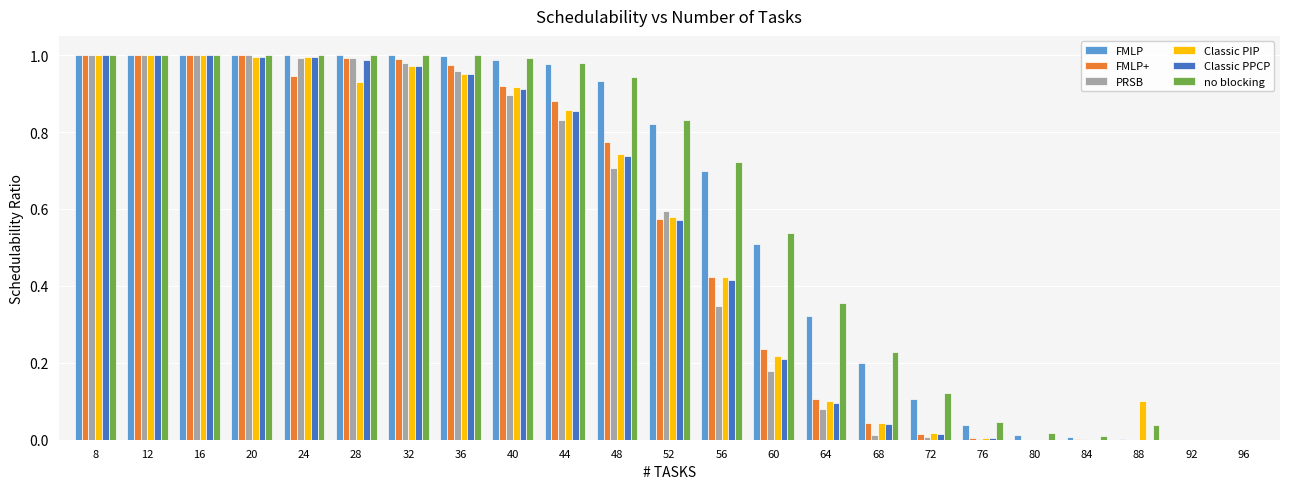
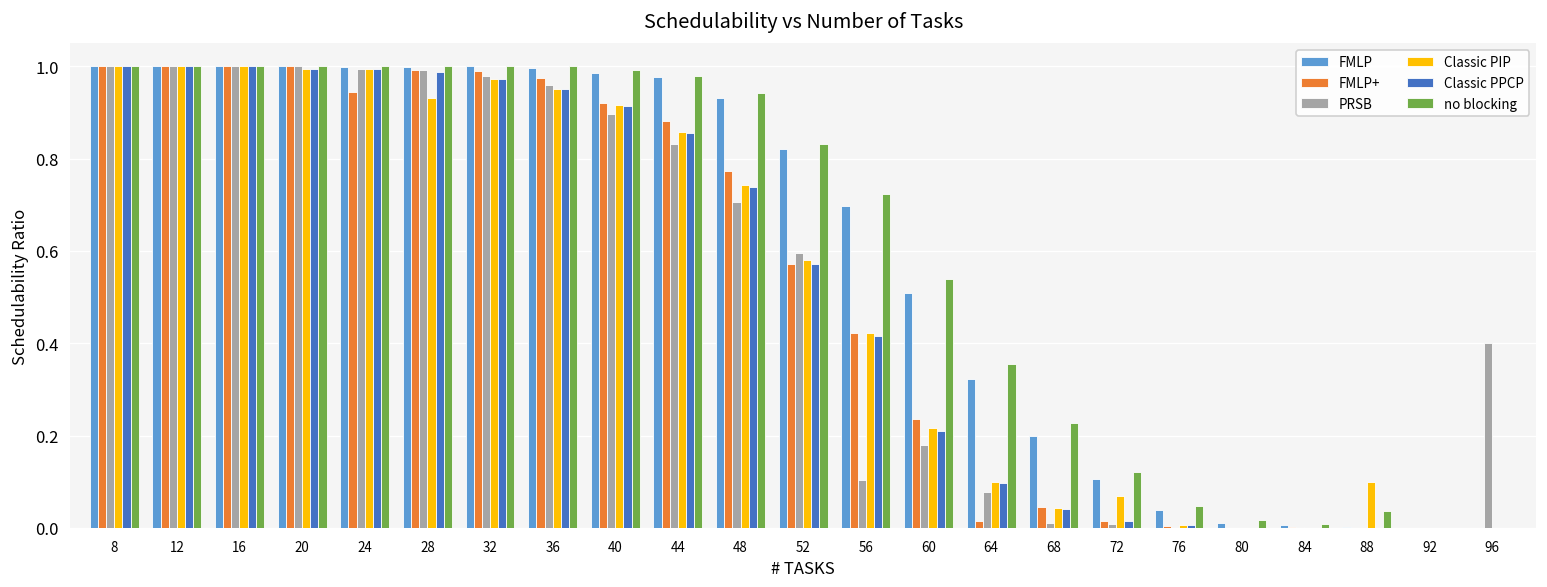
  {
    "FMLP+": {
      "8": 1.00,
      "12": 1.00,
      "16": 1.00,
      "20": 1.00,
      "24": 0.94,
      "28": 0.99,
      "32": 0.99,
      "36": 0.98,
      "40": 0.92,
      "44": 0.88,
      "48": 0.77,
      "52": 0.57,
      "56": 0.42,
      "60": 0.24,
-     "64": 0.11,
+     "64": 0.02,
      "68": 0.04,
      "72": 0.01,
      "80": 0.00,
      "88": 0.00,
      "92": 0.00,
      "96": 0.00
    },
    "PRSB": {
      "8": 1.00,
      "12": 1.00,
      "16": 1.00,
      "20": 1.00,
      "24": 0.99,
      "28": 0.99,
      "32": 0.98,
      "36": 0.96,
      "40": 0.90,
      "44": 0.83,
      "48": 0.71,
      "52": 0.60,
-     "56": 0.35,
+     "56": 0.10,
      "60": 0.18,
      "64": 0.08,
      "68": 0.01,
      "72": 0.01,
      "80": 0.00,
      "88": 0.00,
      "92": 0.00,
-     "96": 0.0
+     "96": 0.4
    },
    "Classic PIP": {
      "8": 1.00,
      "12": 1.00,
      "16": 1.00,
      "20": 0.99,
      "24": 0.99,
      "28": 0.93,
      "32": 0.97,
      "36": 0.95,
      "40": 0.92,
      "44": 0.86,
      "48": 0.74,
      "52": 0.58,
      "56": 0.42,
      "60": 0.22,
      "64": 0.10,
      "68": 0.04,
-     "72": 0.02,
+     "72": 0.07,
      "80": 0.00,
      "84": 0.00,
      "88": 0.10,
      "92": 0.00,
      "96": 0.00
    },
    "no blocking": {
      "8": 1.00,
      "12": 1.00,
      "16": 1.00,
      "20": 1.00,
      "24": 1.00,
      "28": 1.00,
      "32": 1.00,
      "36": 1.00,
      "40": 0.99,
      "44": 0.98,
      "48": 0.94,
      "52": 0.83,
      "56": 0.72,
      "60": 0.54,
      "64": 0.35,
      "68": 0.23,
      "72": 0.12,
      "76": 0.05,
      "80": 0.02,
      "84": 0.01,
      "88": 0.04,
      "92": 0.00,
      "96": 0.00
    }
  }
